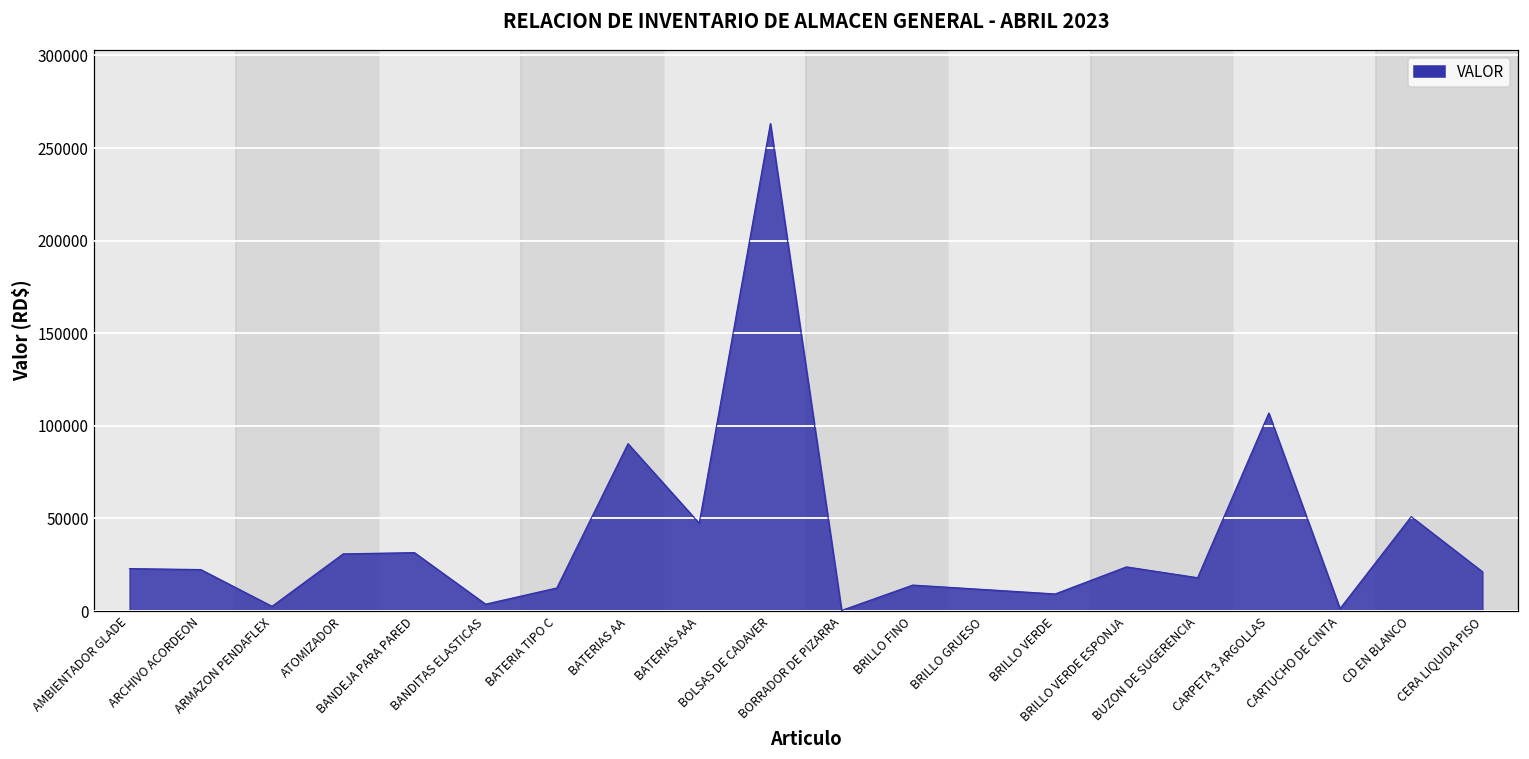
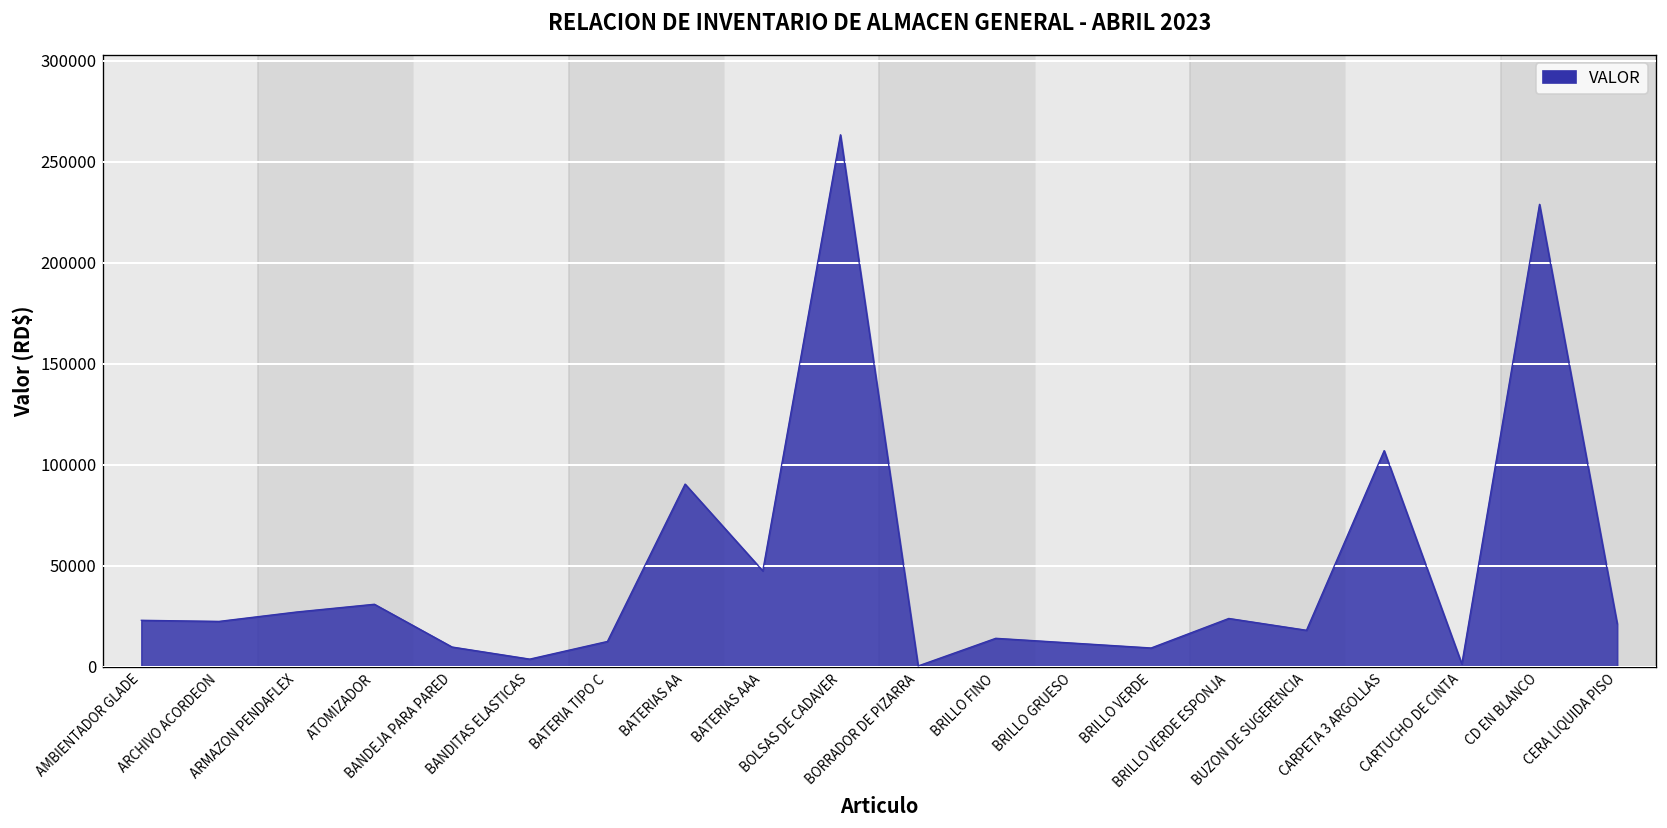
  {
    "AMBIENTADOR GLADE": 23000,
    "ARCHIVO ACORDEON": 22000,
-   "ARMAZON PENDAFLEX": 3000,
+   "ARMAZON PENDAFLEX": 27000,
    "ATOMIZADOR": 31000,
-   "BANDEJA PARA PARED": 32000,
+   "BANDEJA PARA PARED": 10000,
    "BANDITAS ELASTICAS": 4000,
    "BATERIA TIPO C": 12000,
    "BATERIAS AA": 90000,
    "BATERIAS AAA": 47000,
    "BOLSAS DE CADAVER": 263000,
    "BORRADOR DE PIZARRA": 0,
    "BRILLO FINO": 14000,
    "BRILLO GRUESO": 12000,
    "BRILLO VERDE": 9000,
    "BRILLO VERDE ESPONJA": 24000,
    "BUZON DE SUGERENCIA": 18000,
    "CARPETA 3 ARGOLLAS": 107000,
    "CARTUCHO DE CINTA": 1000,
-   "CD EN BLANCO": 51000,
+   "CD EN BLANCO": 229000,
    "CERA LIQUIDA PISO": 21000
  }
